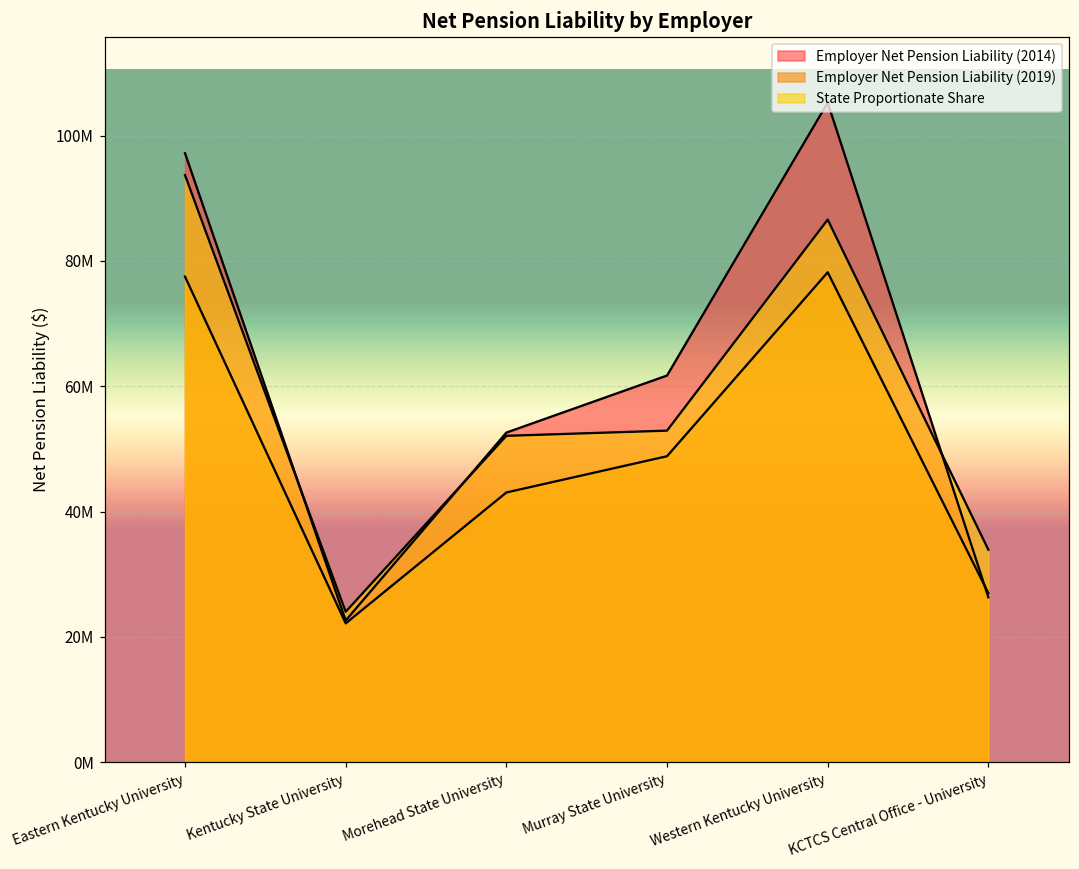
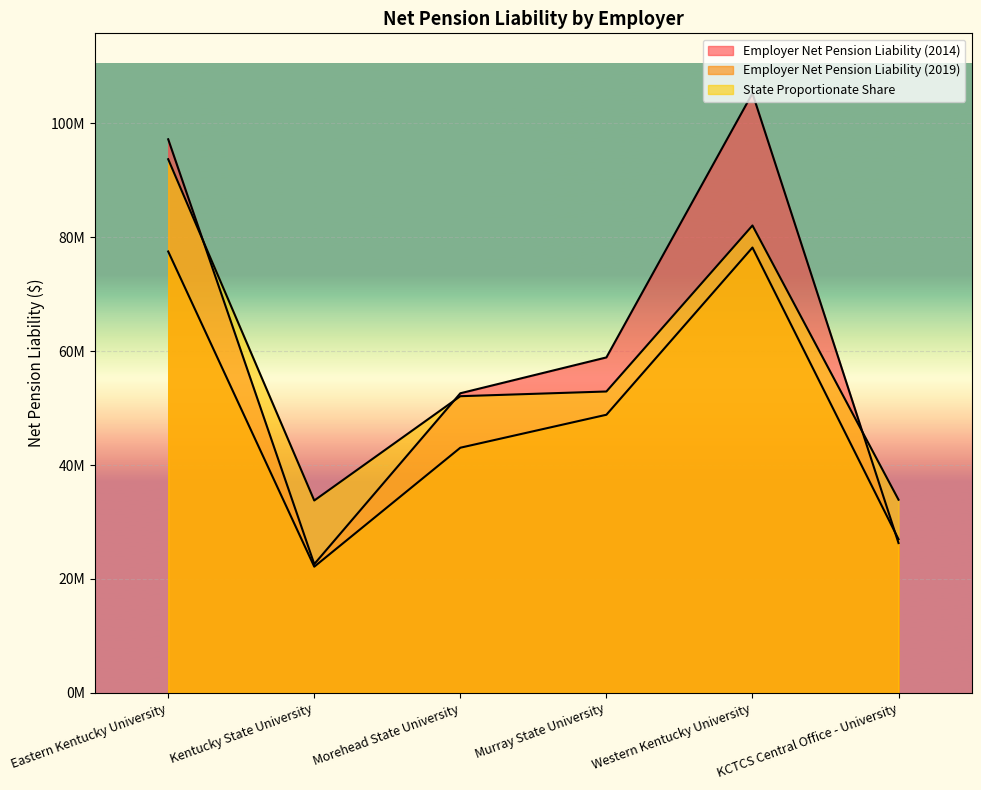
  {
    "Employer Net Pension Liability (2014)": {
      "Eastern Kentucky University": 97000000,
      "Kentucky State University": 23000000,
      "Morehead State University": 53000000,
-     "Murray State University": 62000000,
+     "Murray State University": 59000000,
      "KCTCS Central Office - University": 26000000
    },
    "Employer Net Pension Liability (2019)": {
      "Eastern Kentucky University": 77000000,
      "Kentucky State University": 22000000,
      "Morehead State University": 43000000,
      "Murray State University": 49000000,
      "Western Kentucky University": 78000000,
      "KCTCS Central Office - University": 27000000
    },
    "State Proportionate Share": {
      "Eastern Kentucky University": 94000000,
-     "Kentucky State University": 24000000,
+     "Kentucky State University": 34000000,
      "Morehead State University": 52000000,
      "Murray State University": 53000000,
-     "Western Kentucky University": 87000000,
+     "Western Kentucky University": 82000000,
      "KCTCS Central Office - University": 34000000
    }
  }
